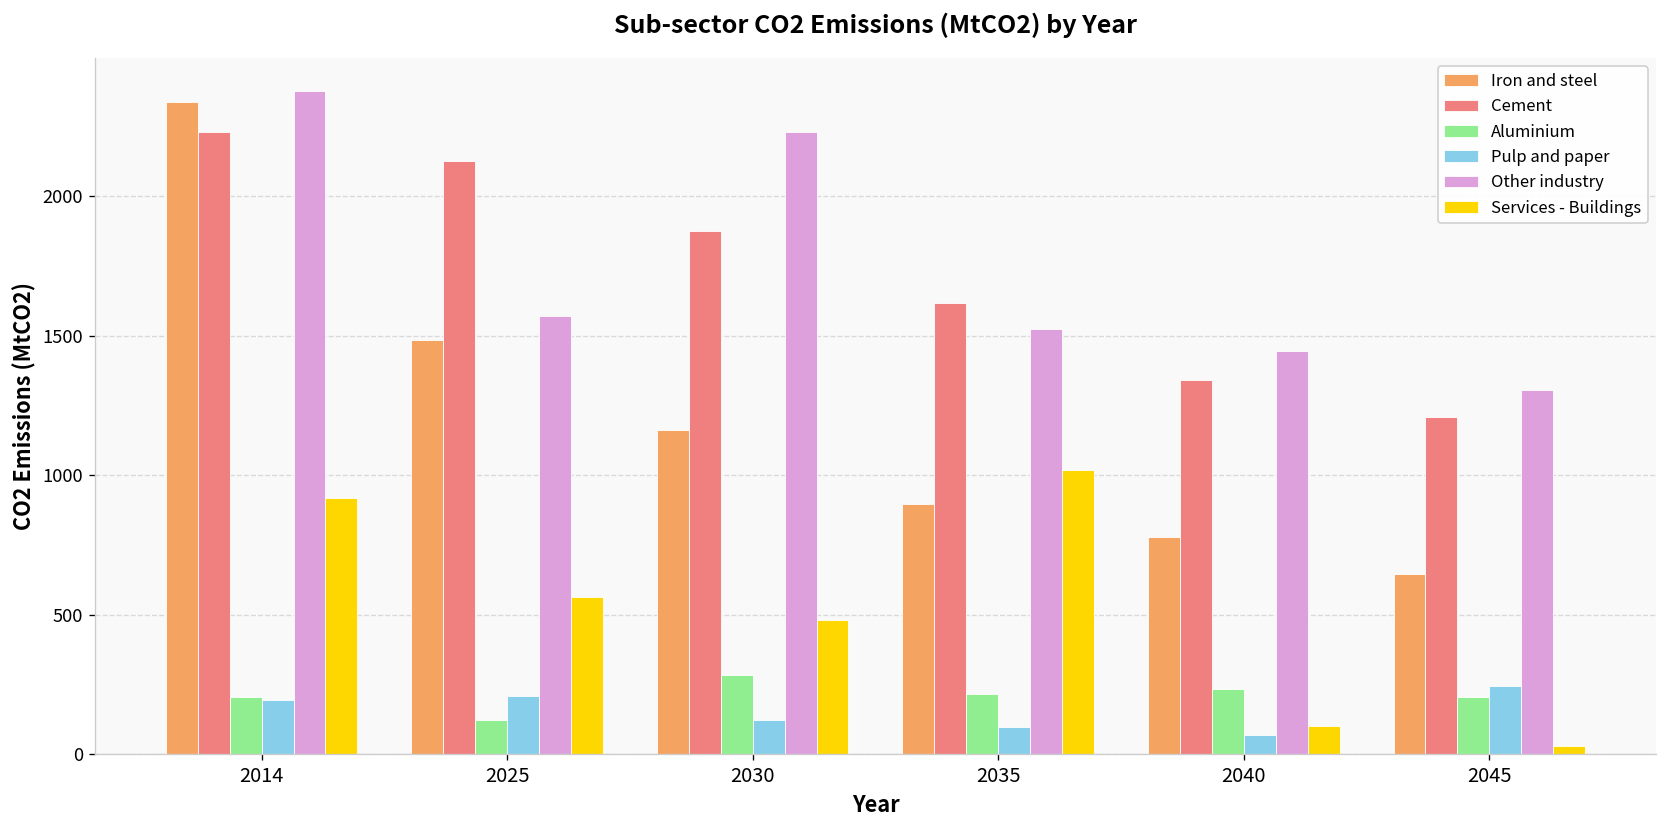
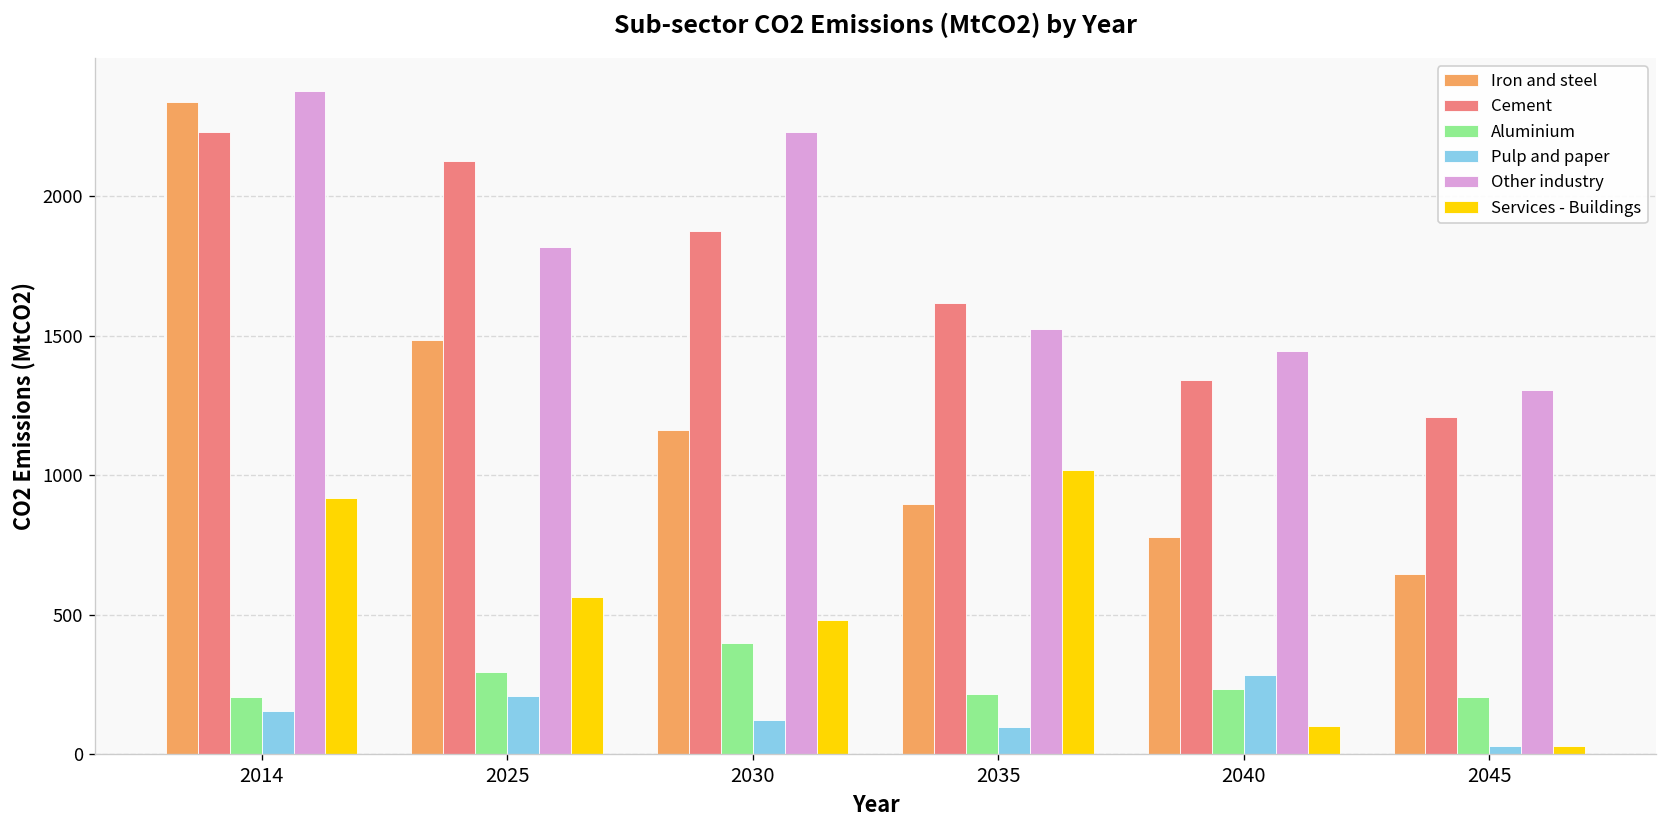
  {
    "Aluminium": {
      "2014": 200,
-     "2025": 120,
-     "2030": 280,
+     "2025": 290,
+     "2030": 400,
      "2035": 220,
      "2040": 240,
      "2045": 200
    },
    "Pulp and paper": {
-     "2014": 190,
+     "2014": 150,
      "2025": 210,
      "2030": 120,
      "2035": 100,
-     "2040": 70,
-     "2045": 250
+     "2040": 290,
+     "2045": 30
    },
    "Other industry": {
      "2014": 2380,
-     "2025": 1570,
+     "2025": 1820,
      "2030": 2230,
      "2035": 1520,
      "2040": 1450,
      "2045": 1310
    },
    "Services - Buildings": {
      "2014": 920,
      "2025": 560,
      "2030": 480,
      "2035": 1020,
      "2040": 100,
      "2045": 30
    }
  }
